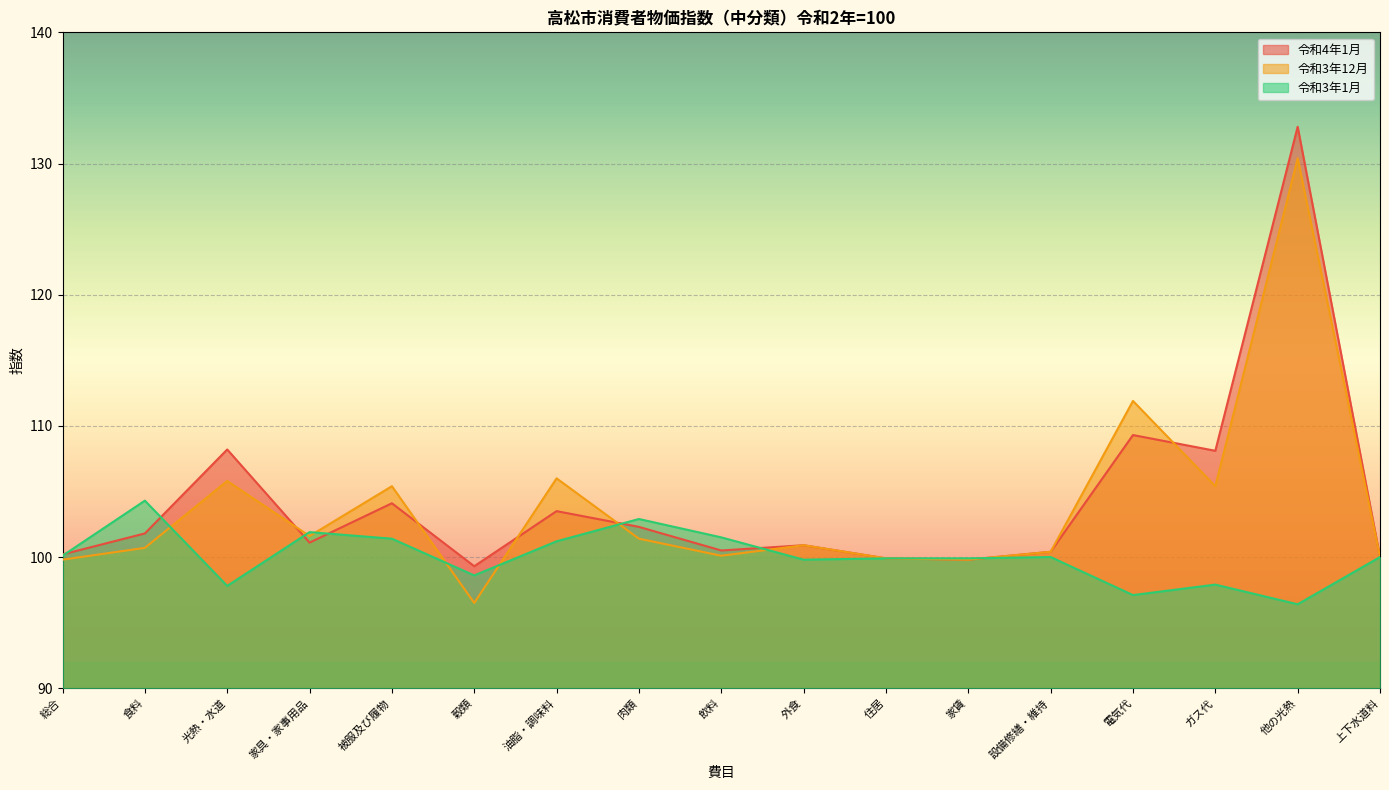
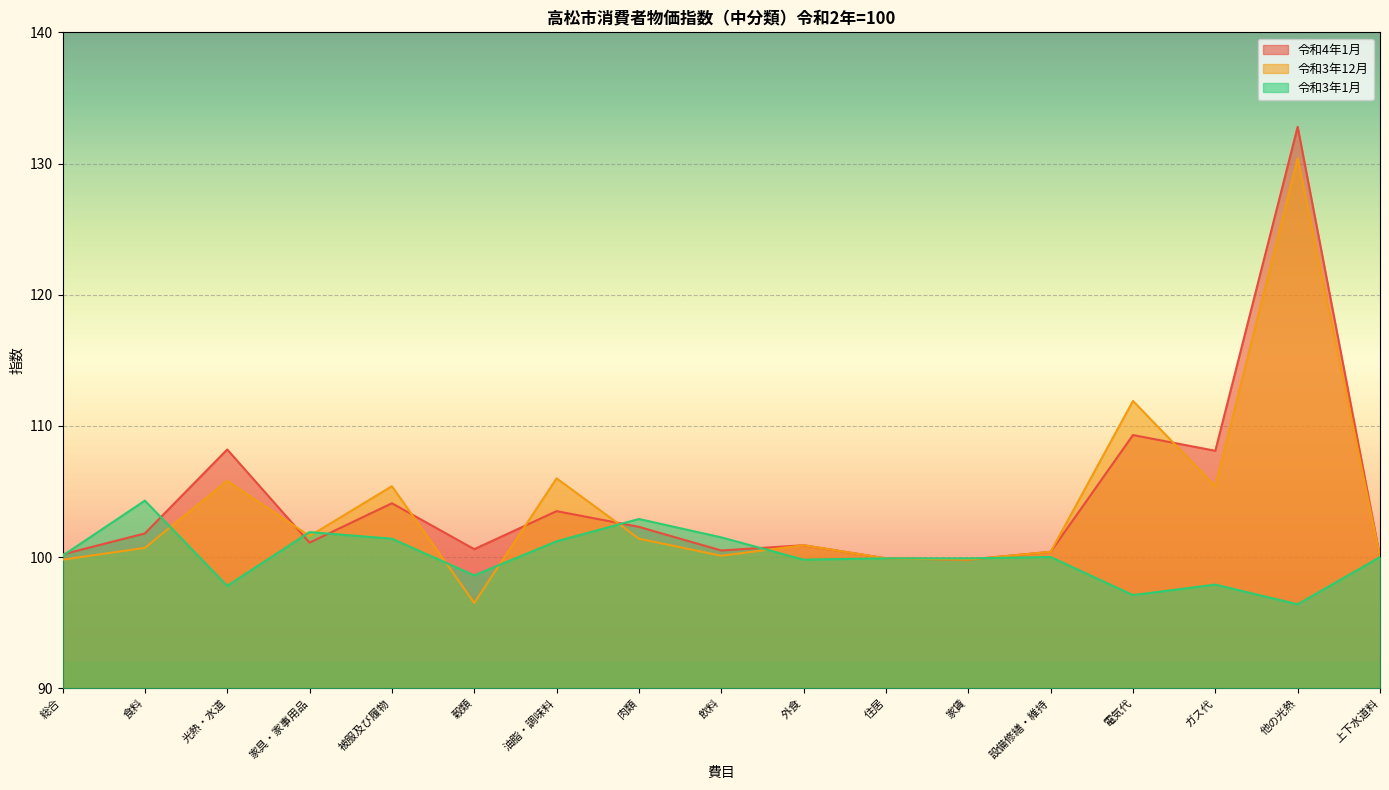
  {
    "令和4年1月": {
      "食料": 101.8,
      "光熱・水道": 108.2,
      "家具・家事用品": 101.1,
      "被服及び履物": 104.1,
-     "穀類": 99.3,
+     "穀類": 100.6,
      "油脂・調味料": 103.5,
      "肉類": 102.3,
      "飲料": 100.5,
      "電気代": 109.3,
      "ガス代": 108.1,
      "他の光熱": 132.8
    },
    "令和3年12月": {
      "総合": 99.8,
      "食料": 100.7,
      "光熱・水道": 105.8,
      "家具・家事用品": 101.6,
      "被服及び履物": 105.4,
      "穀類": 96.5,
      "油脂・調味料": 106.0,
      "肉類": 101.4,
      "飲料": 100.1,
      "電気代": 111.9,
      "ガス代": 105.4,
      "他の光熱": 130.4
    },
    "令和3年1月": {
      "食料": 104.3,
      "光熱・水道": 97.8,
      "家具・家事用品": 101.9,
      "被服及び履物": 101.4,
      "穀類": 98.6,
      "油脂・調味料": 101.2,
      "肉類": 102.9,
      "飲料": 101.5,
      "外食": 99.8,
      "設備修繕・維持": 100.0,
      "電気代": 97.1,
      "ガス代": 97.9,
      "他の光熱": 96.4
    }
  }
